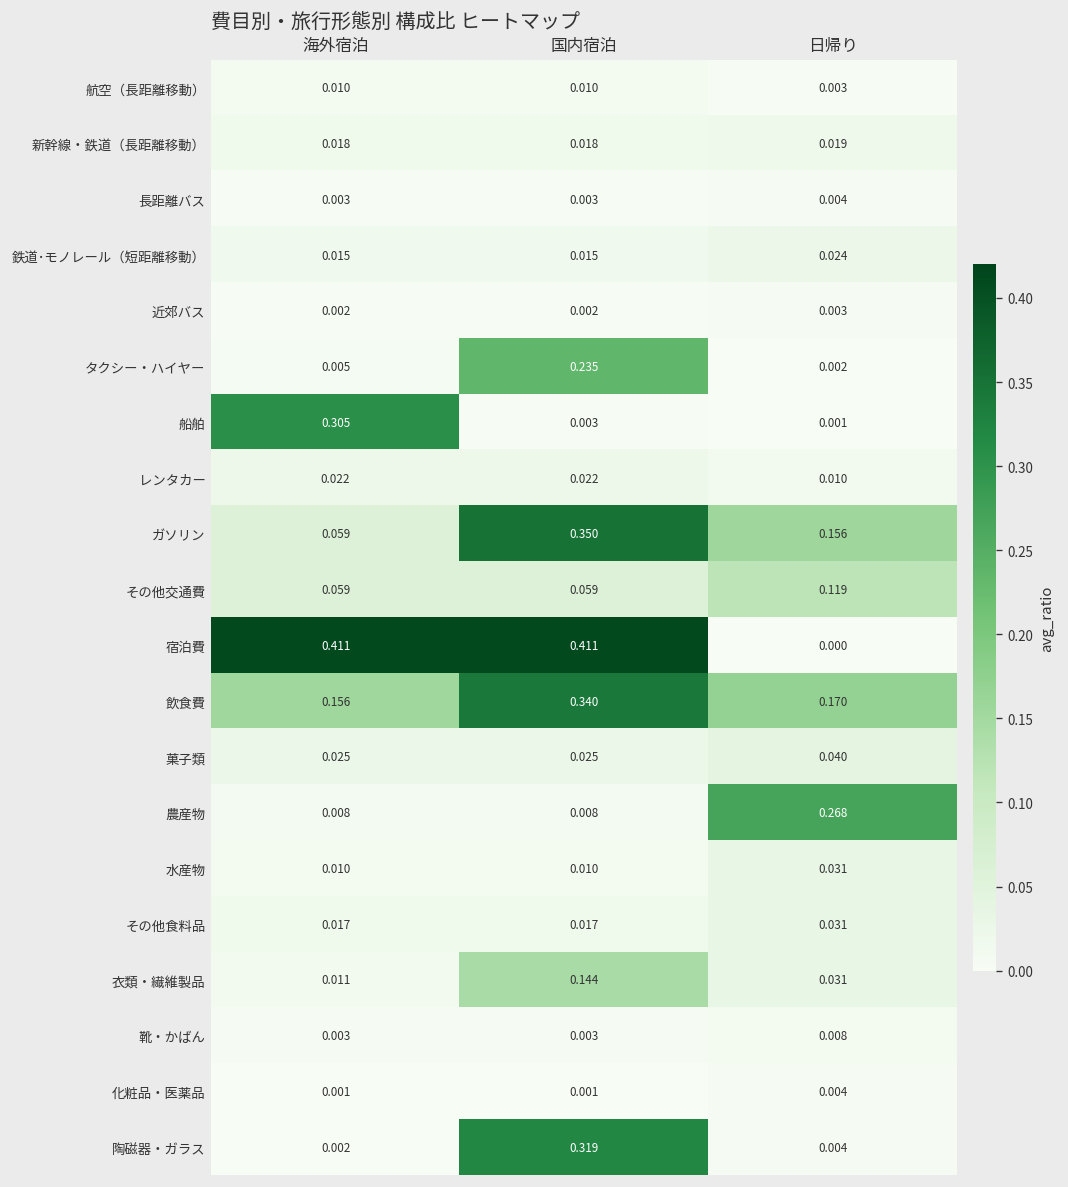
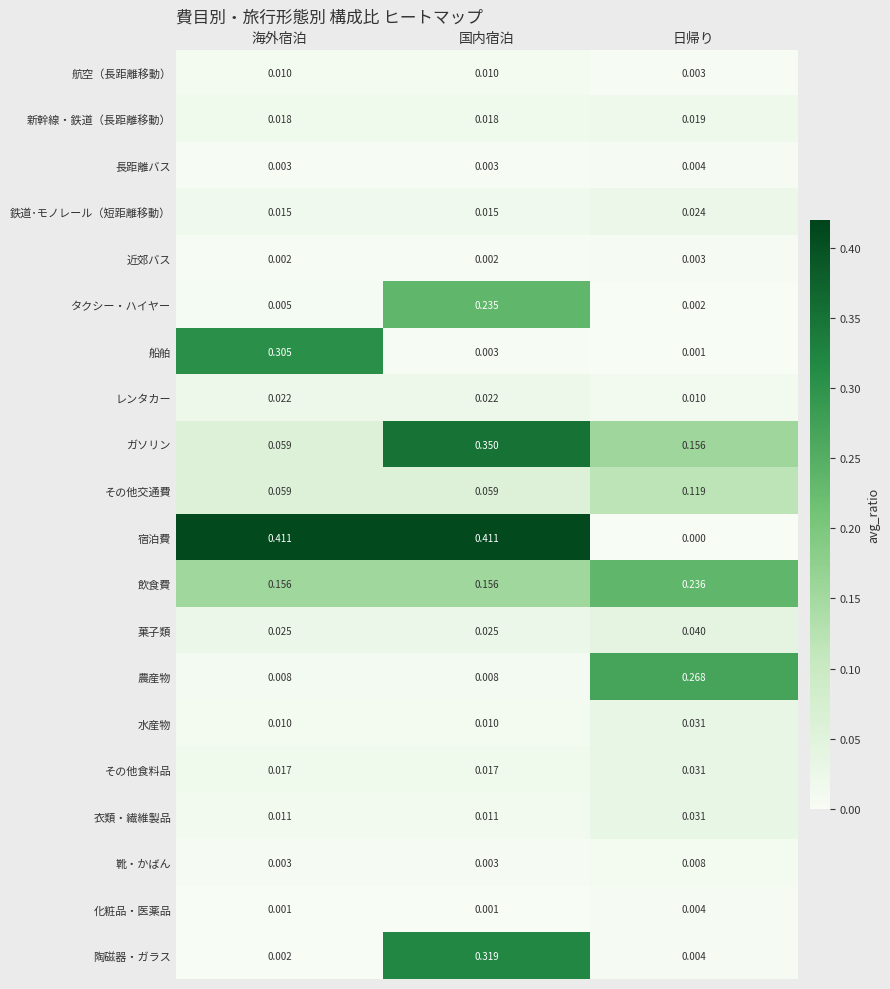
  {
    "航空（長距離移動）": {
      "海外宿泊": 0.010,
      "国内宿泊": 0.010,
      "日帰り": 0.003
    },
    "新幹線・鉄道（長距離移動）": {
      "海外宿泊": 0.018,
      "国内宿泊": 0.018,
      "日帰り": 0.019
    },
    "長距離バス": {
      "海外宿泊": 0.003,
      "国内宿泊": 0.003,
      "日帰り": 0.004
    },
    "鉄道･モノレール（短距離移動）": {
      "海外宿泊": 0.015,
      "国内宿泊": 0.015,
      "日帰り": 0.024
    },
    "近郊バス": {
      "海外宿泊": 0.002,
      "国内宿泊": 0.002,
      "日帰り": 0.003
    },
    "タクシー・ハイヤー": {
      "海外宿泊": 0.005,
      "国内宿泊": 0.235,
      "日帰り": 0.002
    },
    "船舶": {
      "海外宿泊": 0.305,
      "国内宿泊": 0.003,
      "日帰り": 0.001
    },
    "レンタカー": {
      "海外宿泊": 0.022,
      "国内宿泊": 0.022,
      "日帰り": 0.010
    },
    "ガソリン": {
      "海外宿泊": 0.059,
      "国内宿泊": 0.350,
      "日帰り": 0.156
    },
    "その他交通費": {
      "海外宿泊": 0.059,
      "国内宿泊": 0.059,
      "日帰り": 0.119
    },
    "宿泊費": {
      "海外宿泊": 0.411,
      "国内宿泊": 0.411,
      "日帰り": 0.000
    },
    "飲食費": {
      "海外宿泊": 0.156,
-     "国内宿泊": 0.340,
-     "日帰り": 0.170
+     "国内宿泊": 0.156,
+     "日帰り": 0.236
    },
    "菓子類": {
      "海外宿泊": 0.025,
      "国内宿泊": 0.025,
      "日帰り": 0.040
    },
    "農産物": {
      "海外宿泊": 0.008,
      "国内宿泊": 0.008,
      "日帰り": 0.268
    },
    "水産物": {
      "海外宿泊": 0.010,
      "国内宿泊": 0.010,
      "日帰り": 0.031
    },
    "その他食料品": {
      "海外宿泊": 0.017,
      "国内宿泊": 0.017,
      "日帰り": 0.031
    },
    "衣類・繊維製品": {
      "海外宿泊": 0.011,
-     "国内宿泊": 0.144,
+     "国内宿泊": 0.011,
      "日帰り": 0.031
    },
    "靴・かばん": {
      "海外宿泊": 0.003,
      "国内宿泊": 0.003,
      "日帰り": 0.008
    },
    "化粧品・医薬品": {
      "海外宿泊": 0.001,
      "国内宿泊": 0.001,
      "日帰り": 0.004
    },
    "陶磁器・ガラス": {
      "海外宿泊": 0.002,
      "国内宿泊": 0.319,
      "日帰り": 0.004
    }
  }
